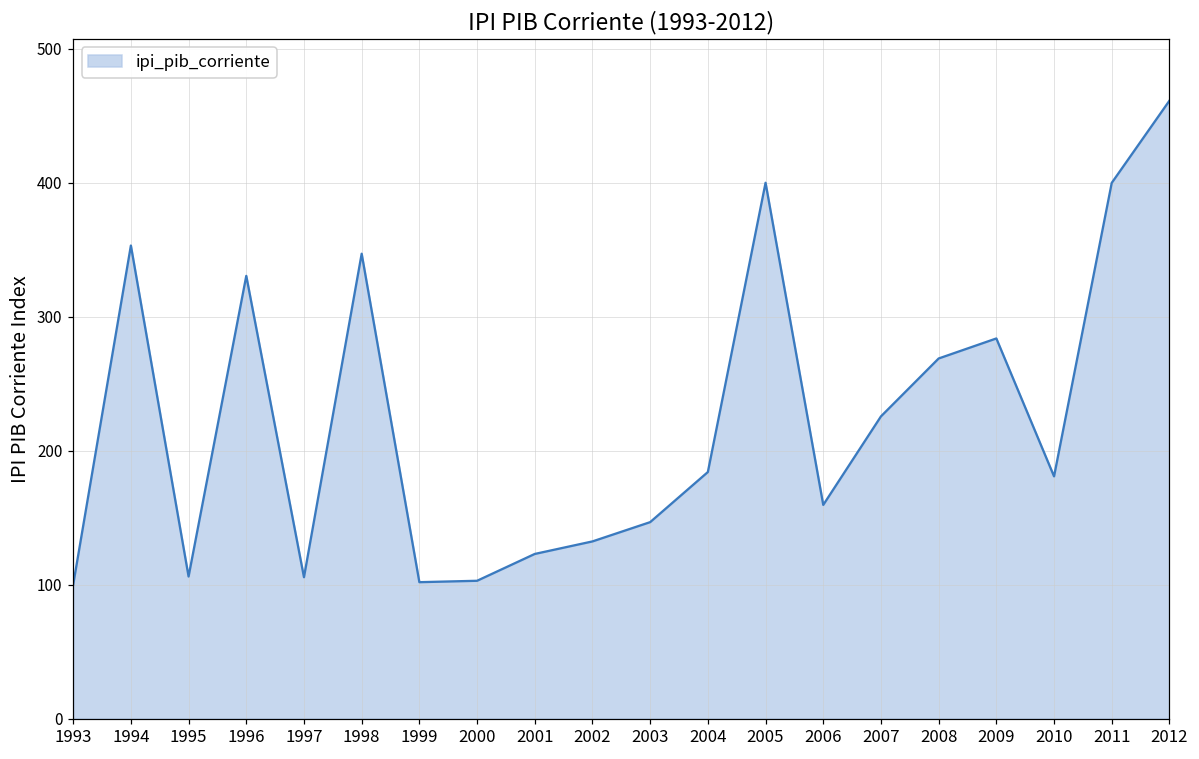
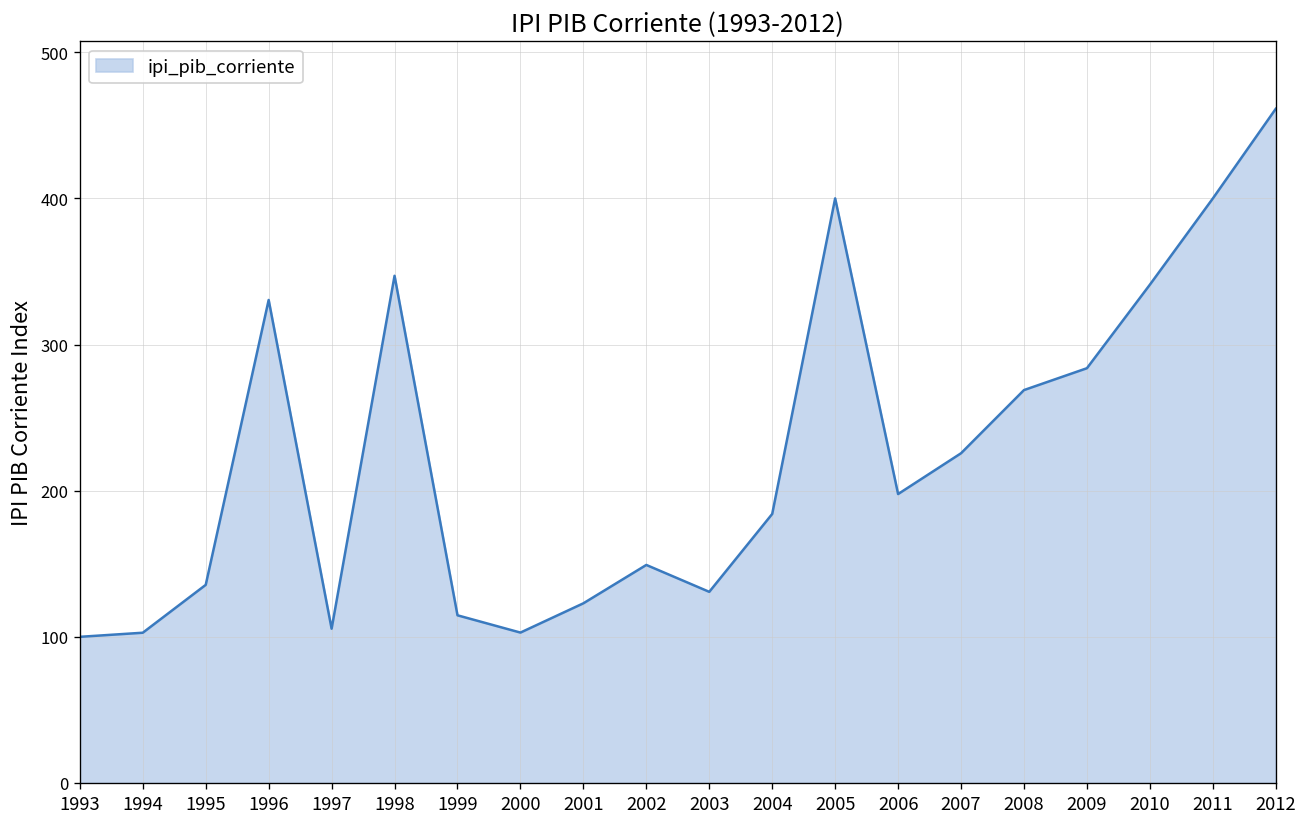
  {
    "1993": 100,
-   "1994": 353,
-   "1995": 106,
+   "1994": 103,
+   "1995": 136,
    "1996": 331,
    "1997": 106,
    "1998": 347,
-   "1999": 102,
+   "1999": 115,
    "2000": 103,
    "2001": 123,
-   "2002": 132,
-   "2003": 147,
+   "2002": 149,
+   "2003": 131,
    "2004": 184,
    "2005": 400,
-   "2006": 160,
+   "2006": 198,
    "2007": 226,
    "2008": 269,
    "2009": 284,
-   "2010": 181,
+   "2010": 341,
    "2011": 400,
    "2012": 461
  }
